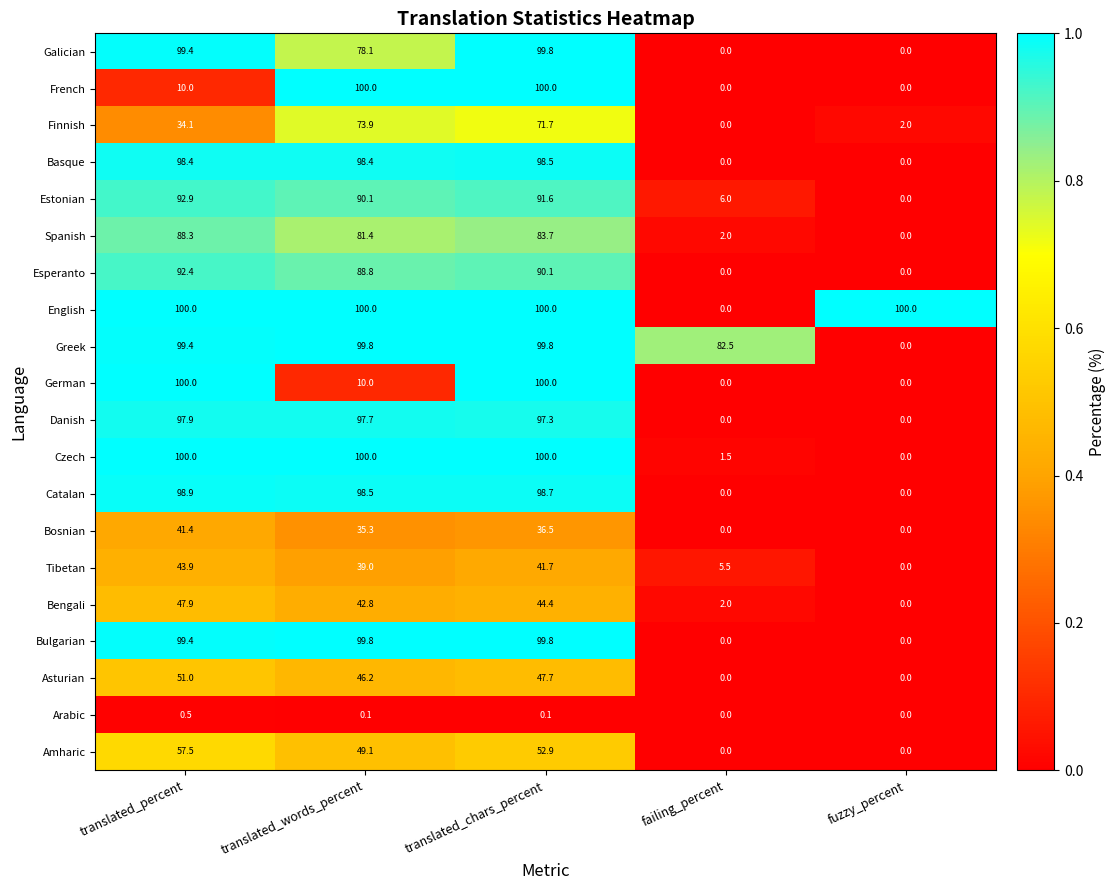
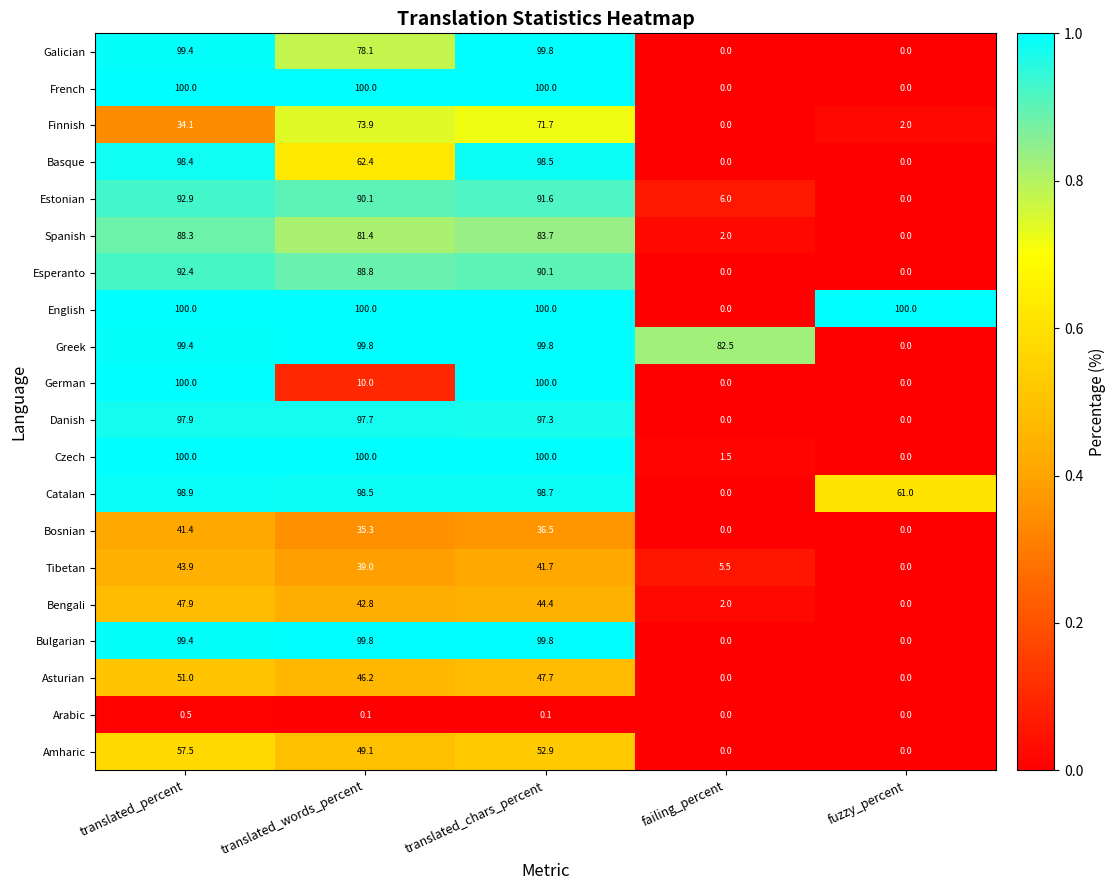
  {
    "Galician": {
      "translated_percent": 99.4,
      "translated_words_percent": 78.1,
      "translated_chars_percent": 99.8,
      "failing_percent": 0.0,
      "fuzzy_percent": 0.0
    },
    "French": {
-     "translated_percent": 10.0,
+     "translated_percent": 100.0,
      "translated_words_percent": 100.0,
      "translated_chars_percent": 100.0,
      "failing_percent": 0.0,
      "fuzzy_percent": 0.0
    },
    "Finnish": {
      "translated_percent": 34.1,
      "translated_words_percent": 73.9,
      "translated_chars_percent": 71.7,
      "failing_percent": 0.0,
      "fuzzy_percent": 2.0
    },
    "Basque": {
      "translated_percent": 98.4,
-     "translated_words_percent": 98.4,
+     "translated_words_percent": 62.4,
      "translated_chars_percent": 98.5,
      "failing_percent": 0.0,
      "fuzzy_percent": 0.0
    },
    "Estonian": {
      "translated_percent": 92.9,
      "translated_words_percent": 90.1,
      "translated_chars_percent": 91.6,
      "failing_percent": 6.0,
      "fuzzy_percent": 0.0
    },
    "Spanish": {
      "translated_percent": 88.3,
      "translated_words_percent": 81.4,
      "translated_chars_percent": 83.7,
      "failing_percent": 2.0,
      "fuzzy_percent": 0.0
    },
    "Esperanto": {
      "translated_percent": 92.4,
      "translated_words_percent": 88.8,
      "translated_chars_percent": 90.1,
      "failing_percent": 0.0,
      "fuzzy_percent": 0.0
    },
    "English": {
      "translated_percent": 100.0,
      "translated_words_percent": 100.0,
      "translated_chars_percent": 100.0,
      "failing_percent": 0.0,
      "fuzzy_percent": 100.0
    },
    "Greek": {
      "translated_percent": 99.4,
      "translated_words_percent": 99.8,
      "translated_chars_percent": 99.8,
      "failing_percent": 82.5,
      "fuzzy_percent": 0.0
    },
    "German": {
      "translated_percent": 100.0,
      "translated_words_percent": 10.0,
      "translated_chars_percent": 100.0,
      "failing_percent": 0.0,
      "fuzzy_percent": 0.0
    },
    "Danish": {
      "translated_percent": 97.9,
      "translated_words_percent": 97.7,
      "translated_chars_percent": 97.3,
      "failing_percent": 0.0,
      "fuzzy_percent": 0.0
    },
    "Czech": {
      "translated_percent": 100.0,
      "translated_words_percent": 100.0,
      "translated_chars_percent": 100.0,
      "failing_percent": 1.5,
      "fuzzy_percent": 0.0
    },
    "Catalan": {
      "translated_percent": 98.9,
      "translated_words_percent": 98.5,
      "translated_chars_percent": 98.7,
      "failing_percent": 0.0,
-     "fuzzy_percent": 0.0
+     "fuzzy_percent": 61.0
    },
    "Bosnian": {
      "translated_percent": 41.4,
      "translated_words_percent": 35.3,
      "translated_chars_percent": 36.5,
      "failing_percent": 0.0,
      "fuzzy_percent": 0.0
    },
    "Tibetan": {
      "translated_percent": 43.9,
      "translated_words_percent": 39.0,
      "translated_chars_percent": 41.7,
      "failing_percent": 5.5,
      "fuzzy_percent": 0.0
    },
    "Bengali": {
      "translated_percent": 47.9,
      "translated_words_percent": 42.8,
      "translated_chars_percent": 44.4,
      "failing_percent": 2.0,
      "fuzzy_percent": 0.0
    },
    "Bulgarian": {
      "translated_percent": 99.4,
      "translated_words_percent": 99.8,
      "translated_chars_percent": 99.8,
      "failing_percent": 0.0,
      "fuzzy_percent": 0.0
    },
    "Asturian": {
      "translated_percent": 51.0,
      "translated_words_percent": 46.2,
      "translated_chars_percent": 47.7,
      "failing_percent": 0.0,
      "fuzzy_percent": 0.0
    },
    "Arabic": {
      "translated_percent": 0.5,
      "translated_words_percent": 0.1,
      "translated_chars_percent": 0.1,
      "failing_percent": 0.0,
      "fuzzy_percent": 0.0
    },
    "Amharic": {
      "translated_percent": 57.5,
      "translated_words_percent": 49.1,
      "translated_chars_percent": 52.9,
      "failing_percent": 0.0,
      "fuzzy_percent": 0.0
    }
  }
